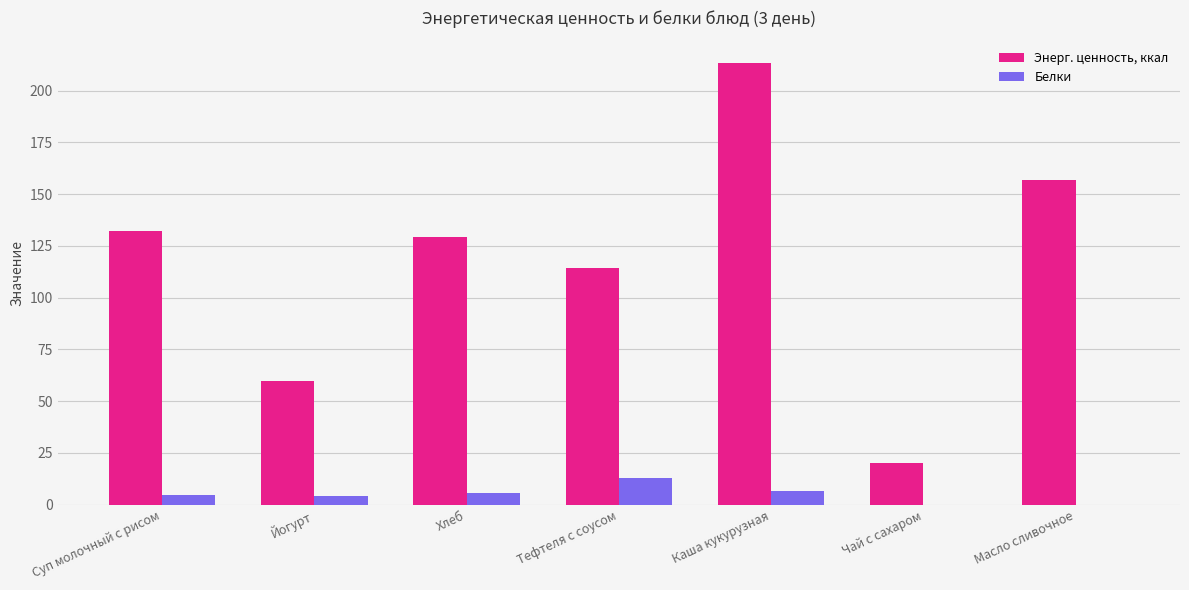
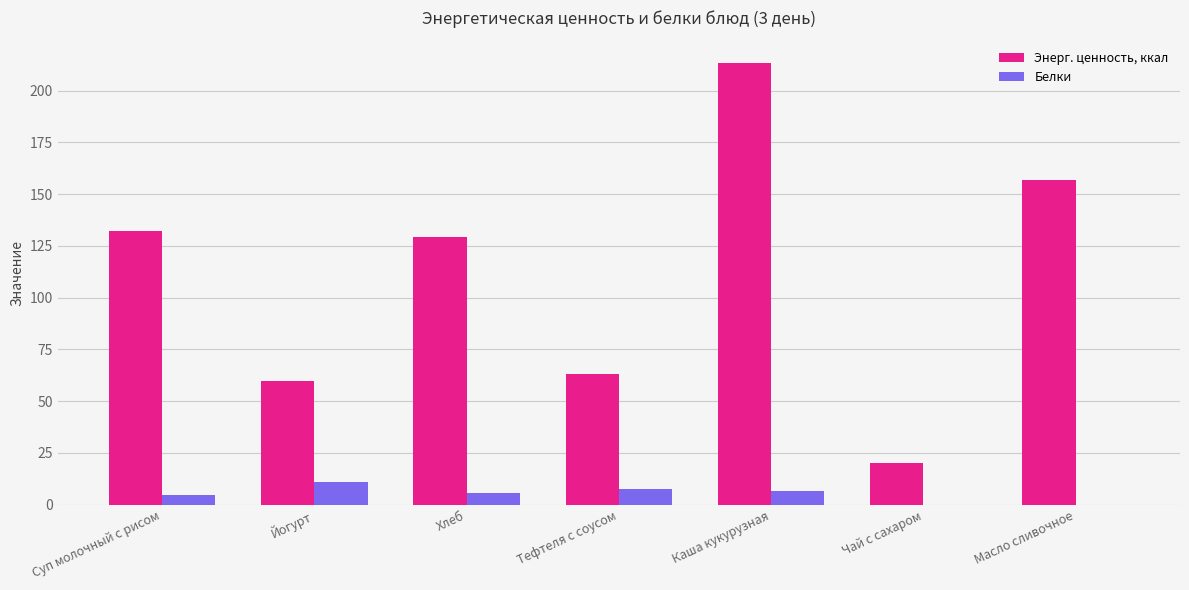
  {
    "Энерг. ценность, ккал": {
      "Суп молочный с рисом": 132,
      "Йогурт": 60,
      "Хлеб": 129,
-     "Тефтеля с соусом": 114,
+     "Тефтеля с соусом": 63,
      "Каша кукурузная": 214,
      "Чай с сахаром": 20,
      "Масло сливочное": 157
    },
    "Белки": {
      "Суп молочный с рисом": 5,
-     "Йогурт": 4,
+     "Йогурт": 11,
      "Хлеб": 6,
-     "Тефтеля с соусом": 13,
+     "Тефтеля с соусом": 8,
      "Каша кукурузная": 7,
      "Чай с сахаром": 0
    }
  }
